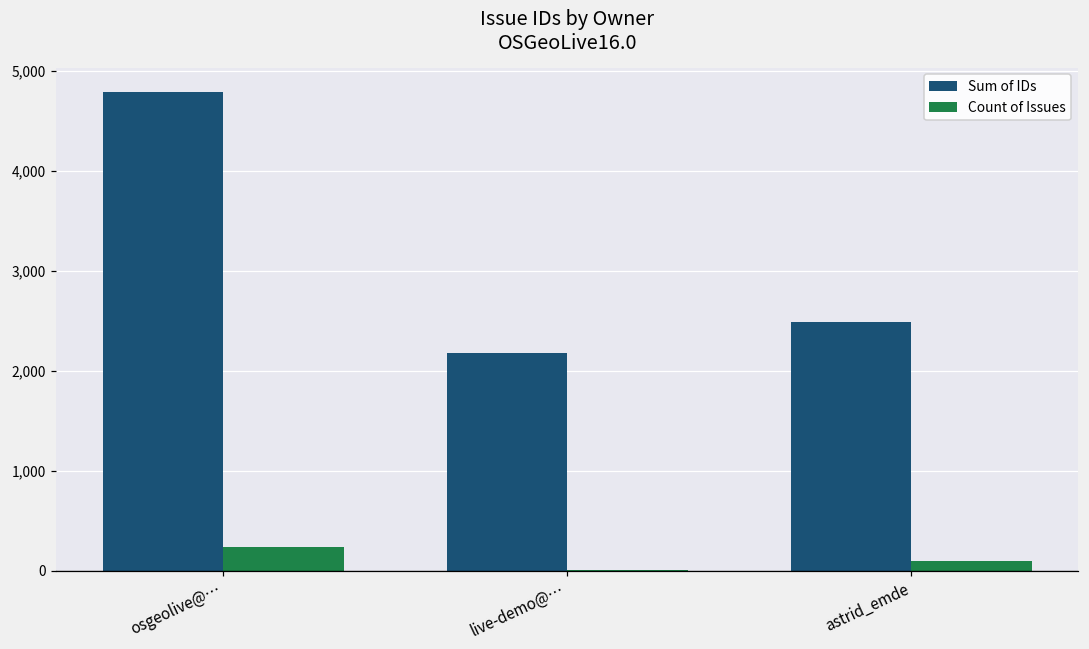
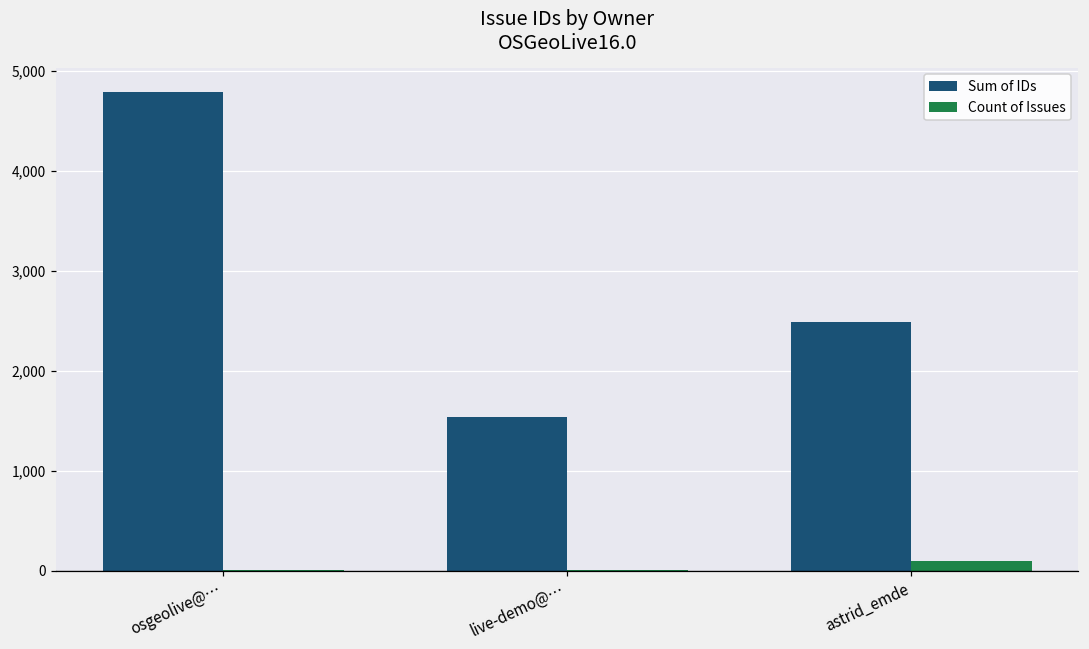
  {
    "Sum of IDs": {
      "osgeolive@…": "4,800",
-     "live-demo@…": "2,200",
+     "live-demo@…": "1,500",
      "astrid_emde": "2,500"
    },
    "Count of Issues": {
-     "osgeolive@…": "200",
+     "osgeolive@…": "0",
      "astrid_emde": "100"
    }
  }
